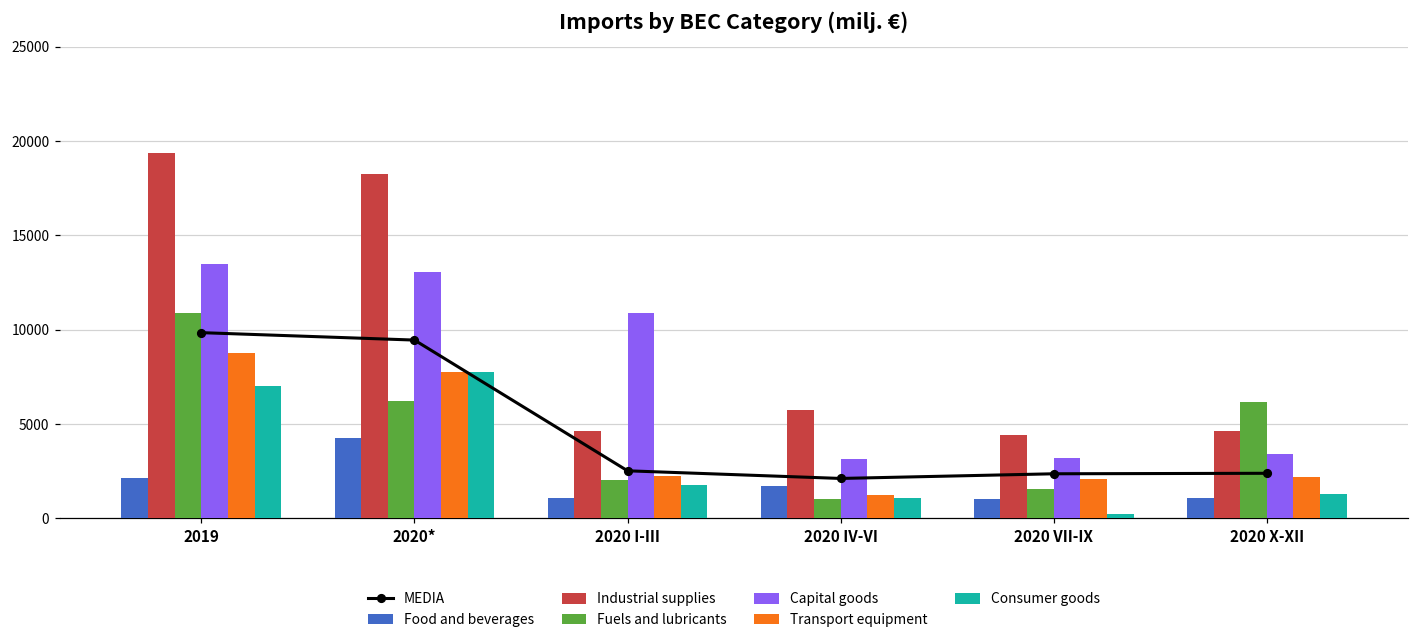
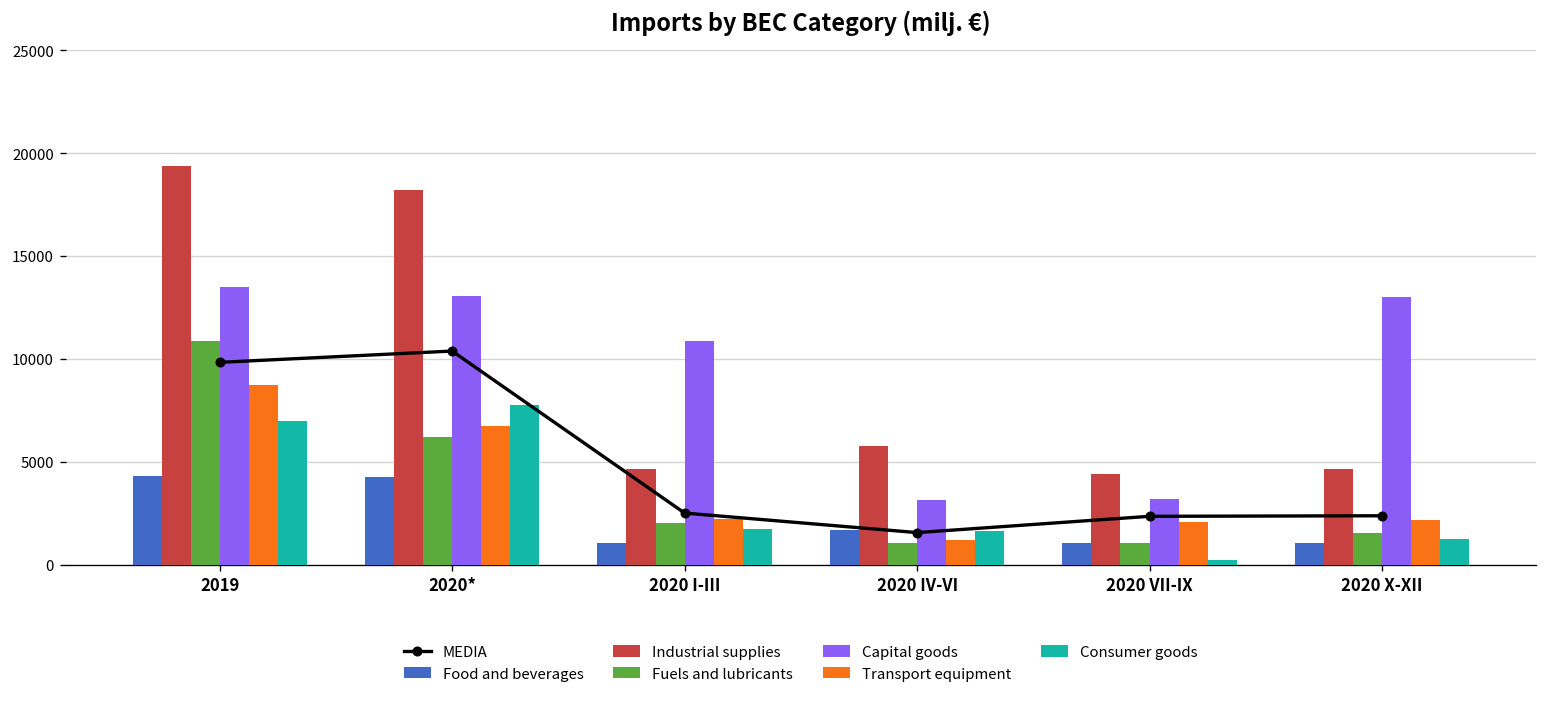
  {
    "Food and beverages": {
-     "2019": 2100,
+     "2019": 4300,
      "2020*": 4300,
      "2020 I-III": 1100,
      "2020 IV-VI": 1700,
      "2020 VII-IX": 1000,
      "2020 X-XII": 1100
    },
    "MEDIA": {
      "2019": 9800,
-     "2020*": 9400,
+     "2020*": 10400,
      "2020 I-III": 2500,
-     "2020 IV-VI": 2100,
+     "2020 IV-VI": 1600,
      "2020 VII-IX": 2400,
      "2020 X-XII": 2400
    },
    "Industrial supplies": {
      "2019": 19400,
      "2020*": 18200,
      "2020 I-III": 4700,
      "2020 IV-VI": 5800,
      "2020 VII-IX": 4400,
      "2020 X-XII": 4600
    },
    "Fuels and lubricants": {
      "2019": 10900,
      "2020*": 6200,
      "2020 I-III": 2000,
      "2020 IV-VI": 1000,
-     "2020 VII-IX": 1600,
-     "2020 X-XII": 6200
+     "2020 VII-IX": 1100,
+     "2020 X-XII": 1500
    },
    "Capital goods": {
      "2019": 13500,
      "2020*": 13100,
      "2020 I-III": 10900,
      "2020 IV-VI": 3100,
      "2020 VII-IX": 3200,
-     "2020 X-XII": 3400
+     "2020 X-XII": 13000
    },
    "Transport equipment": {
      "2019": 8700,
-     "2020*": 7700,
+     "2020*": 6800,
      "2020 I-III": 2200,
      "2020 IV-VI": 1200,
      "2020 VII-IX": 2100,
      "2020 X-XII": 2200
    },
    "Consumer goods": {
      "2019": 7000,
      "2020*": 7800,
      "2020 I-III": 1800,
-     "2020 IV-VI": 1100,
+     "2020 IV-VI": 1700,
      "2020 VII-IX": 200,
      "2020 X-XII": 1300
    }
  }
